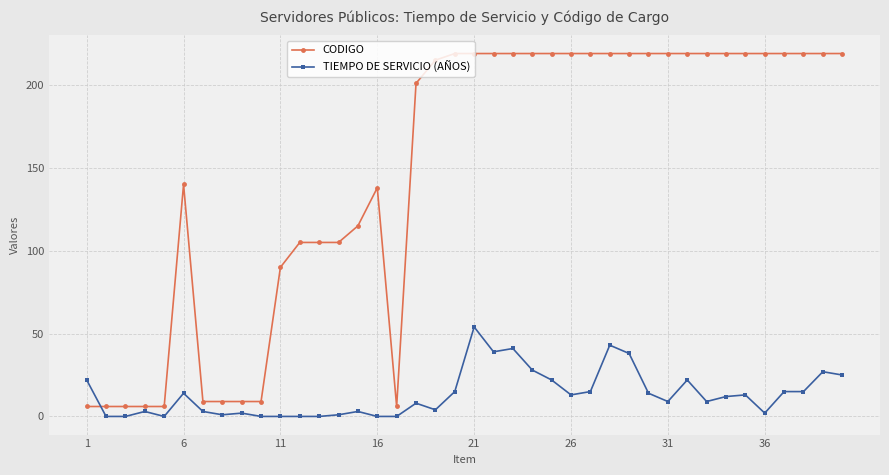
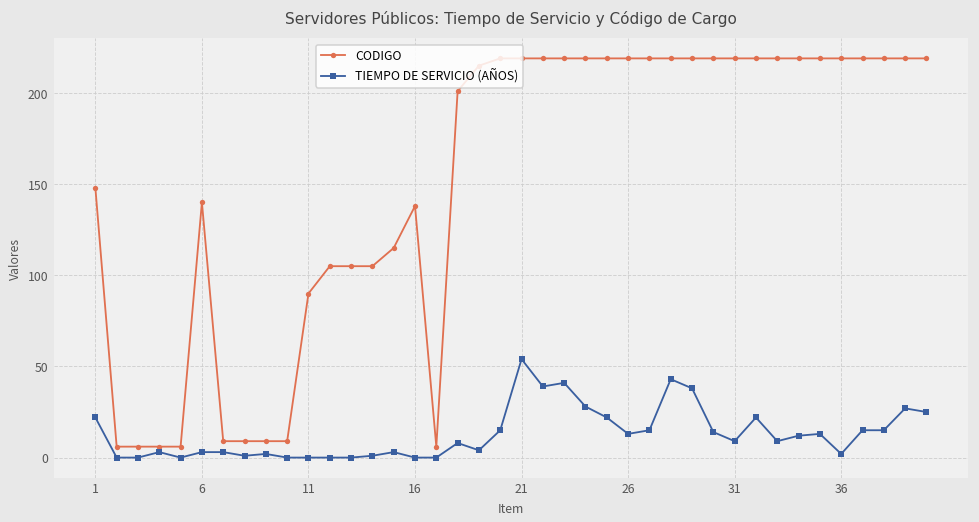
  {
    "CODIGO": {
-     "1": 6,
+     "1": 148,
      "6": 140,
      "11": 90,
      "16": 138,
      "26": 219,
      "31": 219,
      "36": 219
    },
    "TIEMPO DE SERVICIO (AÑOS)": {
      "1": 22,
-     "6": 14,
+     "6": 3,
      "11": 0,
      "16": 0,
      "21": 54,
      "26": 13,
      "31": 9,
      "36": 2
    }
  }
